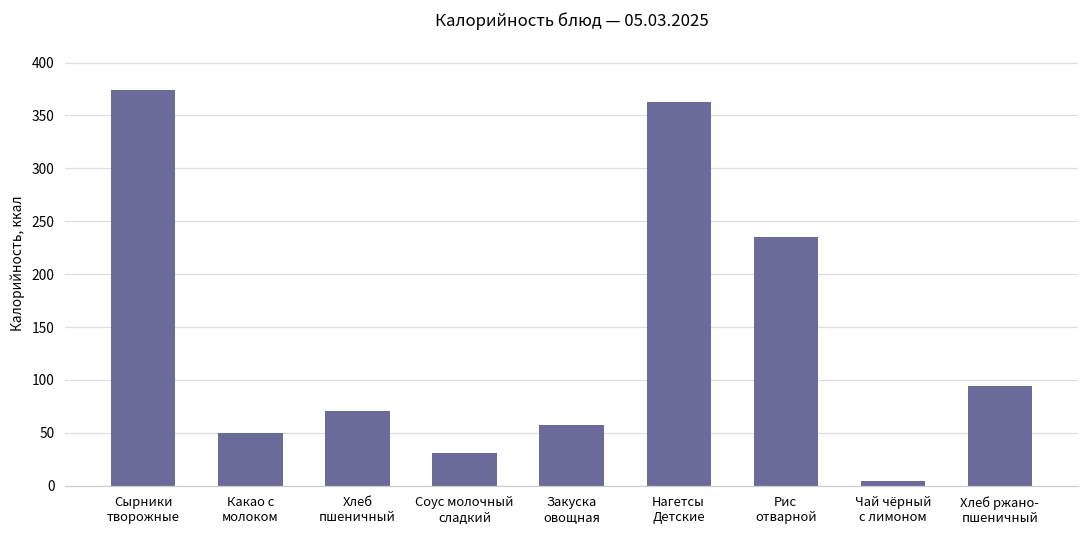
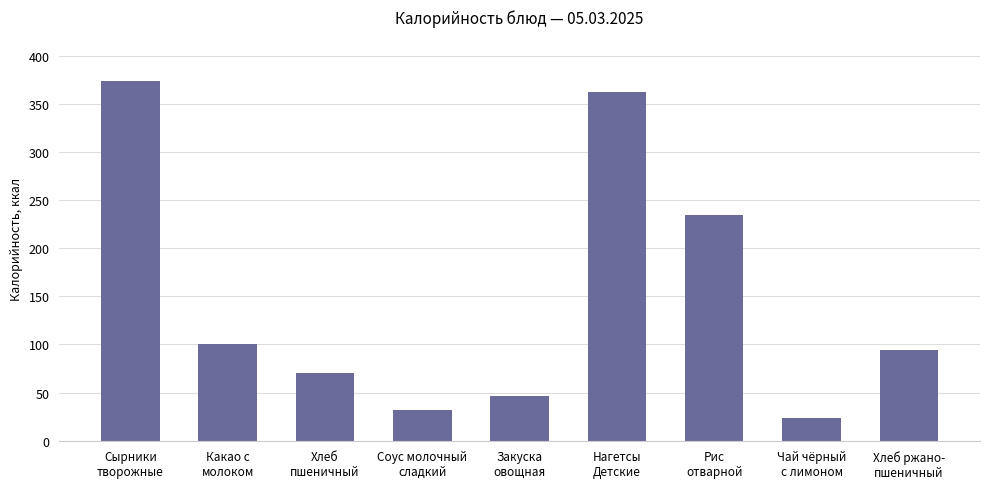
  {
    "Сырники творожные": 370,
-   "Какао с молоком": 50,
+   "Какао с молоком": 100,
    "Хлеб пшеничный": 70,
    "Соус молочный сладкий": 30,
-   "Закуска овощная": 60,
+   "Закуска овощная": 50,
    "Нагетсы Детские": 360,
    "Рис отварной": 240,
-   "Чай чёрный с лимоном": 0,
+   "Чай чёрный с лимоном": 20,
    "Хлеб ржано- пшеничный": 90
  }
